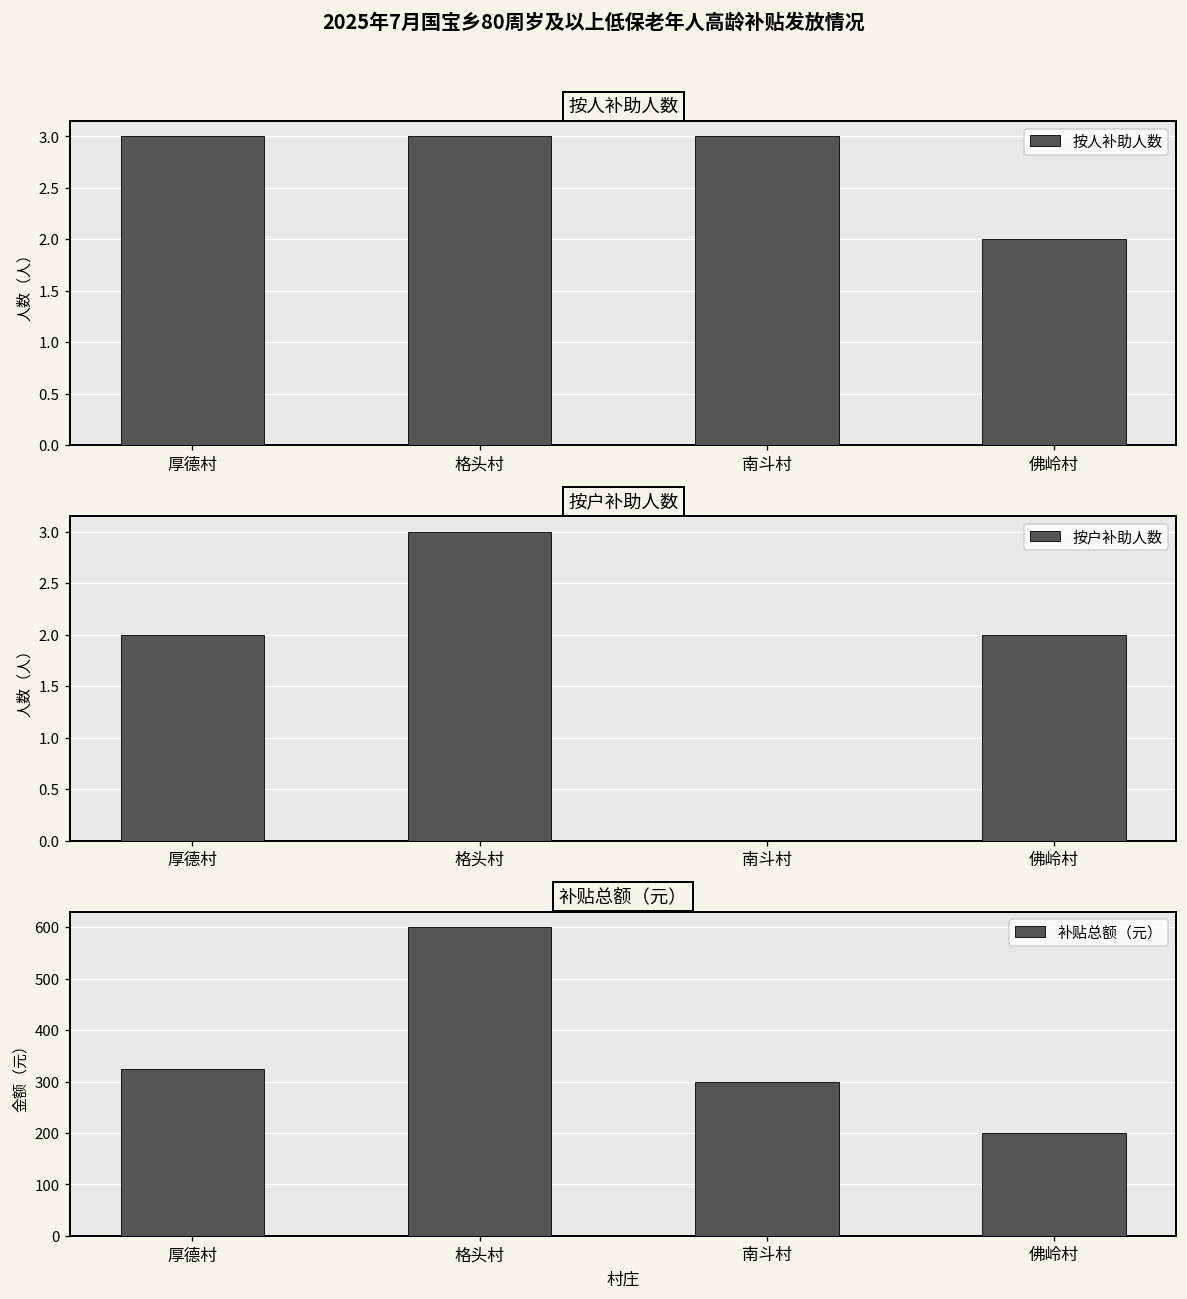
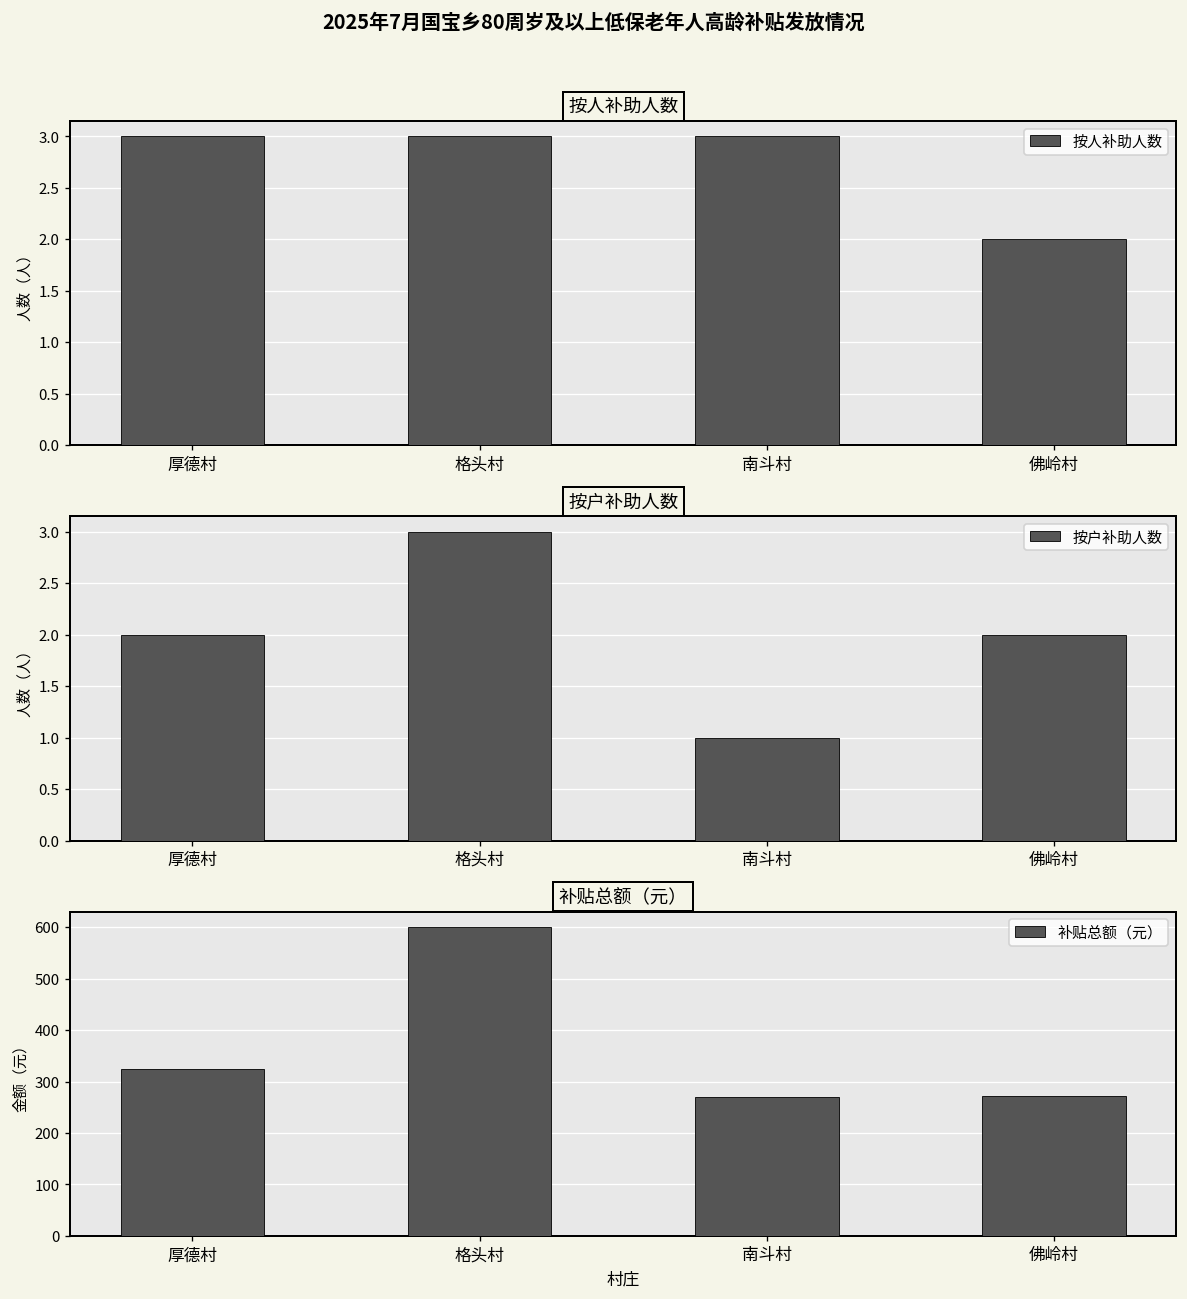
  {
    "按人补助人数": {
      "厚德村": 3.0,
      "格头村": 3.0,
      "南斗村": 3.0,
      "佛岭村": 2.0
    },
    "按户补助人数": {
      "厚德村": 2,
      "格头村": 3,
-     "南斗村": 0,
+     "南斗村": 1,
      "佛岭村": 2
    },
    "补贴总额（元）": {
      "厚德村": 320,
      "格头村": 600,
-     "南斗村": 300,
-     "佛岭村": 200
+     "南斗村": 270,
+     "佛岭村": 270
    }
  }
